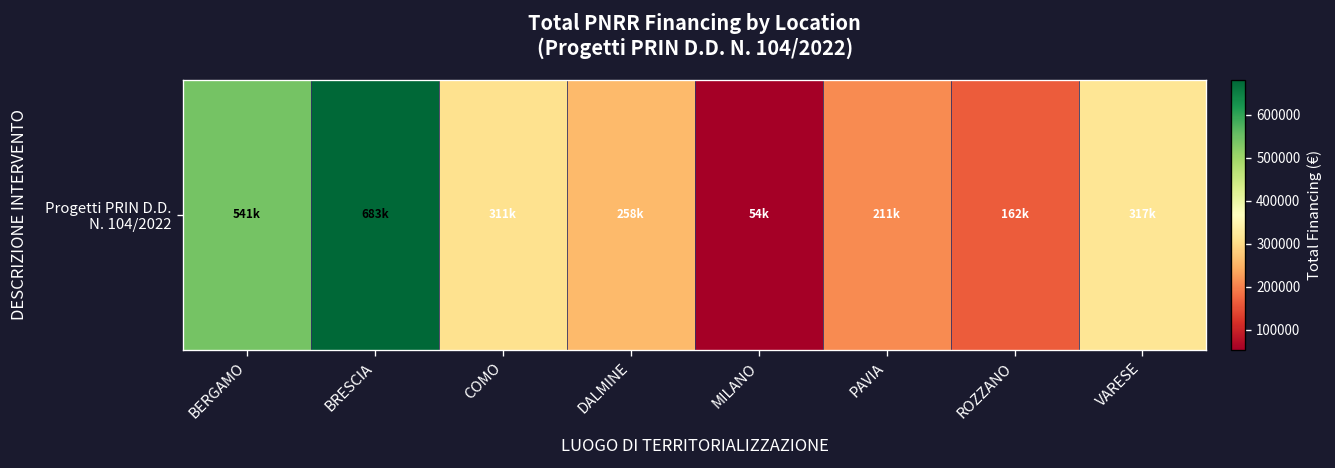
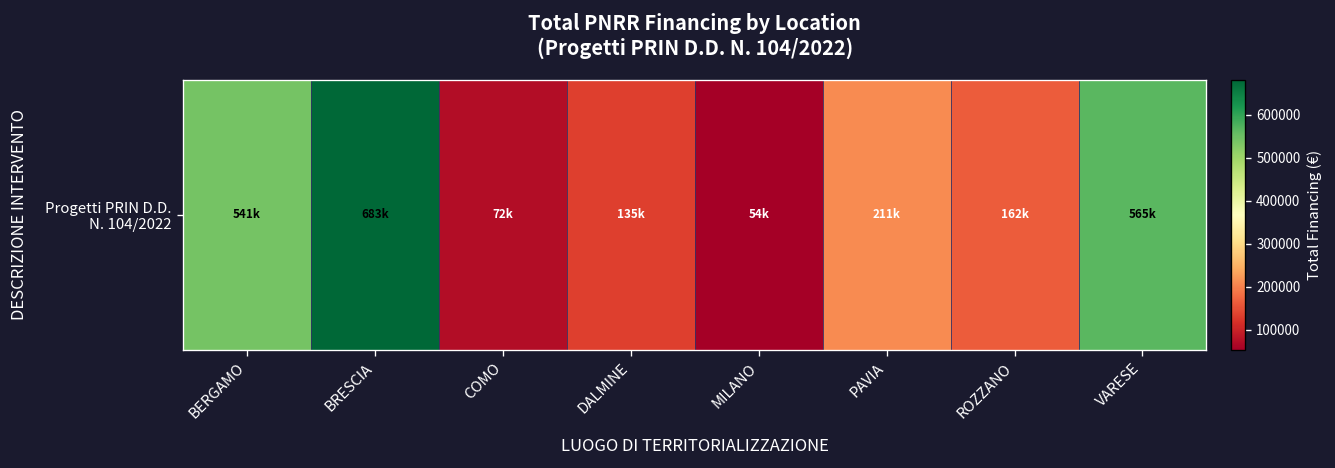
  {
    "Progetti PRIN D.D. N. 104/2022": {
      "BERGAMO": "541k",
      "BRESCIA": "683k",
-     "COMO": "311k",
-     "DALMINE": "258k",
+     "COMO": "72k",
+     "DALMINE": "135k",
      "MILANO": "54k",
      "PAVIA": "211k",
      "ROZZANO": "162k",
-     "VARESE": "317k"
+     "VARESE": "565k"
    }
  }
